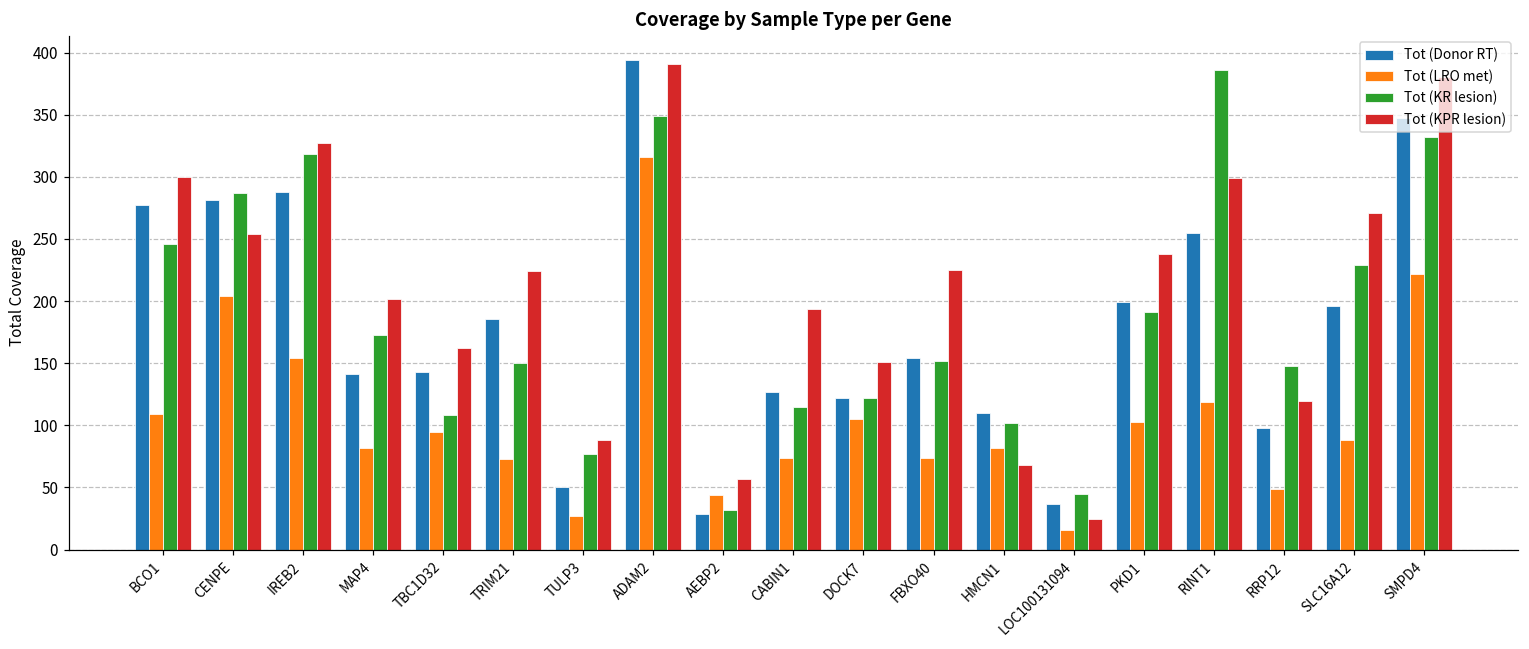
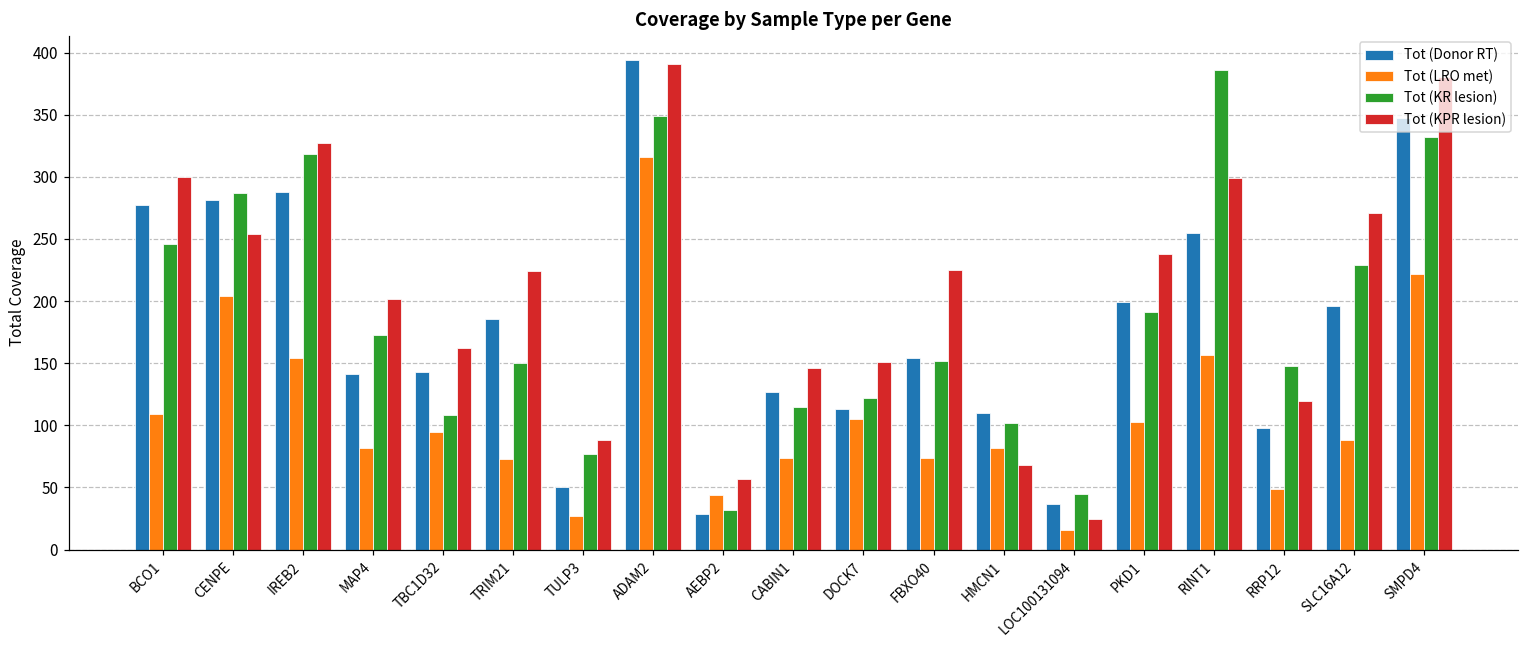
  {
    "Tot (Donor RT)": {
      "BCO1": 277,
      "CENPE": 281,
      "IREB2": 288,
      "MAP4": 141,
      "TBC1D32": 143,
      "TRIM21": 186,
      "TULP3": 50,
      "ADAM2": 394,
      "AEBP2": 29,
      "CABIN1": 127,
-     "DOCK7": 122,
+     "DOCK7": 113,
      "FBXO40": 154,
      "HMCN1": 110,
      "LOC100131094": 37,
      "PKD1": 199,
      "RINT1": 255,
      "RRP12": 98,
      "SLC16A12": 196
    },
    "Tot (LRO met)": {
      "BCO1": 109,
      "CENPE": 204,
      "IREB2": 154,
      "MAP4": 82,
      "TBC1D32": 95,
      "TRIM21": 73,
      "TULP3": 27,
      "ADAM2": 316,
      "AEBP2": 44,
      "CABIN1": 74,
      "DOCK7": 105,
      "FBXO40": 74,
      "HMCN1": 82,
      "LOC100131094": 16,
      "PKD1": 103,
-     "RINT1": 119,
+     "RINT1": 157,
      "RRP12": 49,
      "SLC16A12": 88,
      "SMPD4": 222
    },
    "Tot (KR lesion)": {
      "BCO1": 246,
      "CENPE": 287,
      "IREB2": 318,
      "MAP4": 173,
      "TBC1D32": 108,
      "TRIM21": 150,
      "TULP3": 77,
      "ADAM2": 349,
      "AEBP2": 32,
      "CABIN1": 115,
      "DOCK7": 122,
      "FBXO40": 152,
      "HMCN1": 102,
      "LOC100131094": 45,
      "PKD1": 191,
      "RINT1": 386,
      "RRP12": 148,
      "SLC16A12": 229,
      "SMPD4": 332
    },
    "Tot (KPR lesion)": {
      "BCO1": 300,
      "CENPE": 254,
      "IREB2": 327,
      "MAP4": 202,
      "TBC1D32": 162,
      "TRIM21": 224,
      "TULP3": 88,
      "ADAM2": 391,
      "AEBP2": 57,
-     "CABIN1": 194,
+     "CABIN1": 146,
      "DOCK7": 151,
      "FBXO40": 225,
      "HMCN1": 68,
      "LOC100131094": 25,
      "PKD1": 238,
      "RINT1": 299,
      "RRP12": 120,
      "SLC16A12": 271
    }
  }
